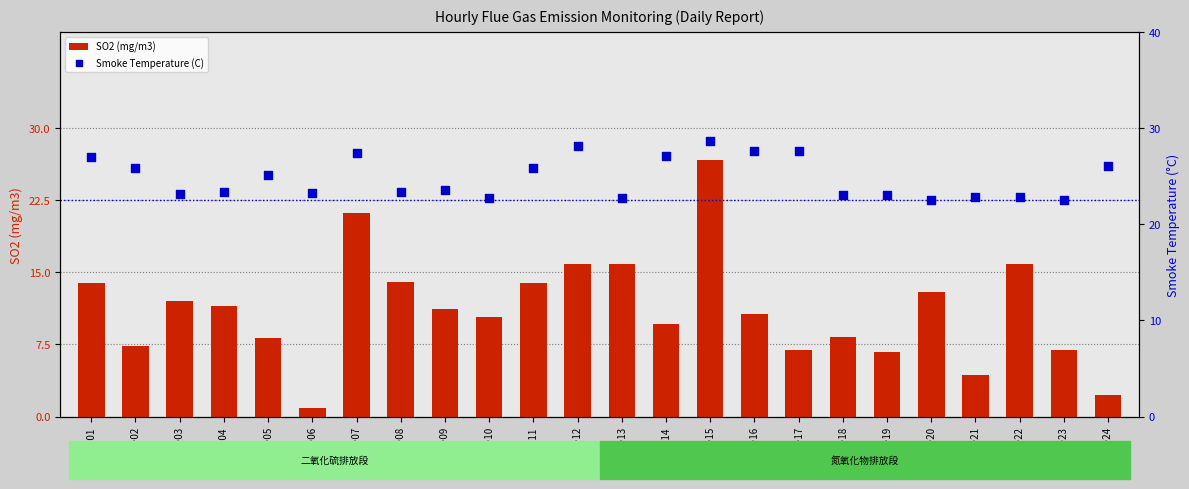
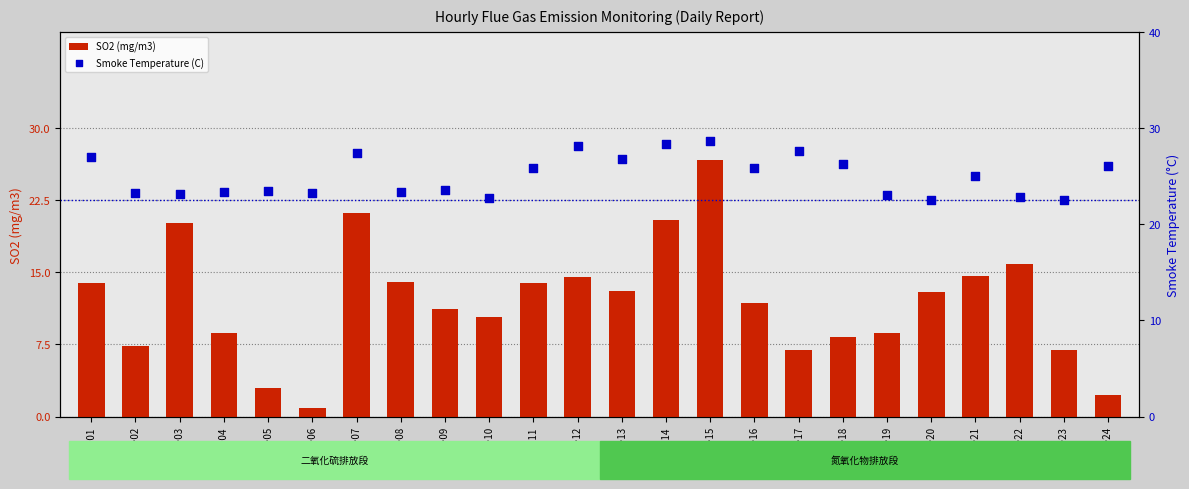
  {
    "SO2 (mg/m3)": {
      "00~01": 14,
      "01~02": 7,
-     "02~03": 12,
-     "03~04": 11,
-     "04~05": 8,
+     "02~03": 20,
+     "03~04": 9,
+     "04~05": 3,
      "05~06": 1,
      "06~07": 21,
      "07~08": 14,
      "08~09": 11,
      "09~10": 10,
      "10~11": 14,
-     "11~12": 16,
-     "12~13": 16,
-     "13~14": 10,
+     "11~12": 15,
+     "12~13": 13,
+     "13~14": 20,
      "14~15": 27,
-     "15~16": 11,
+     "15~16": 12,
      "16~17": 7,
      "17~18": 8,
-     "18~19": 7,
+     "18~19": 9,
      "19~20": 13,
-     "20~21": 4,
+     "20~21": 15,
      "21~22": 16,
      "22~23": 7,
      "23~24": 2
    },
    "Smoke Temperature (C)": {
-     "01~02": 26,
-     "04~05": 25,
-     "12~13": 23,
-     "13~14": 27,
-     "15~16": 28,
-     "17~18": 23,
-     "20~21": 23
+     "01~02": 23,
+     "04~05": 23,
+     "12~13": 27,
+     "13~14": 28,
+     "15~16": 26,
+     "17~18": 26,
+     "20~21": 25
    }
  }
